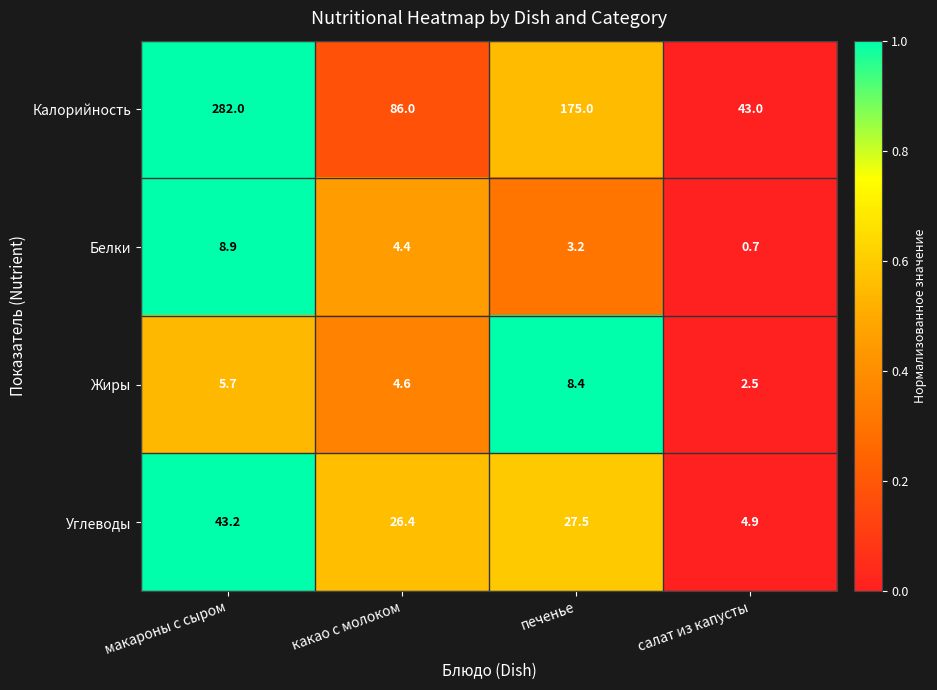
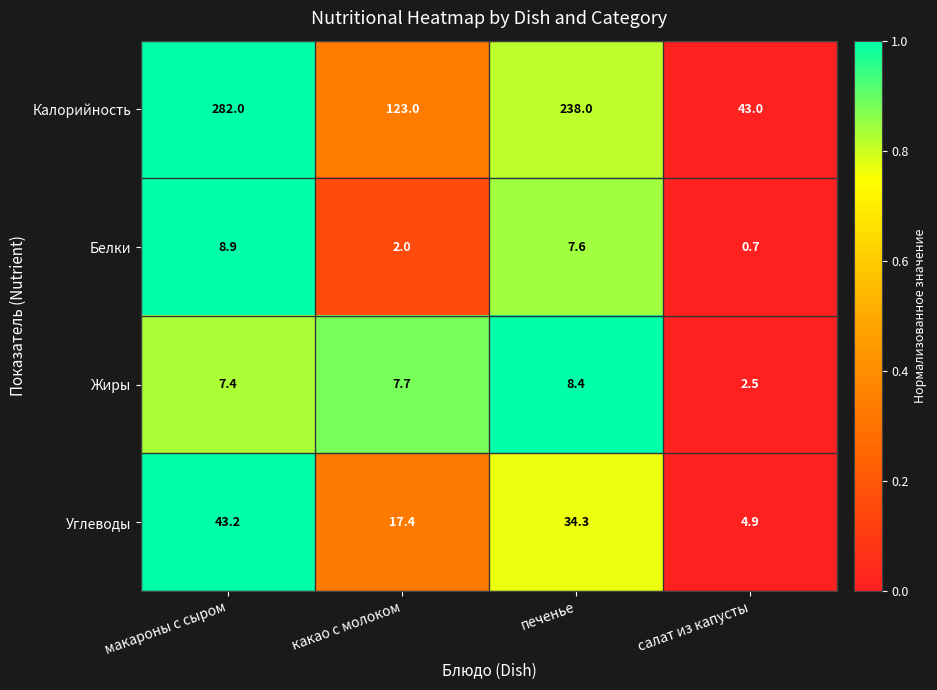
  {
    "Калорийность": {
      "макароны с сыром": 282.0,
-     "какао с молоком": 86.0,
-     "печенье": 175.0,
+     "какао с молоком": 123.0,
+     "печенье": 238.0,
      "салат из капусты": 43.0
    },
    "Белки": {
      "макароны с сыром": 8.9,
-     "какао с молоком": 4.4,
-     "печенье": 3.2,
+     "какао с молоком": 2.0,
+     "печенье": 7.6,
      "салат из капусты": 0.7
    },
    "Жиры": {
-     "макароны с сыром": 5.7,
-     "какао с молоком": 4.6,
+     "макароны с сыром": 7.4,
+     "какао с молоком": 7.7,
      "печенье": 8.4,
      "салат из капусты": 2.5
    },
    "Углеводы": {
      "макароны с сыром": 43.2,
-     "какао с молоком": 26.4,
-     "печенье": 27.5,
+     "какао с молоком": 17.4,
+     "печенье": 34.3,
      "салат из капусты": 4.9
    }
  }
